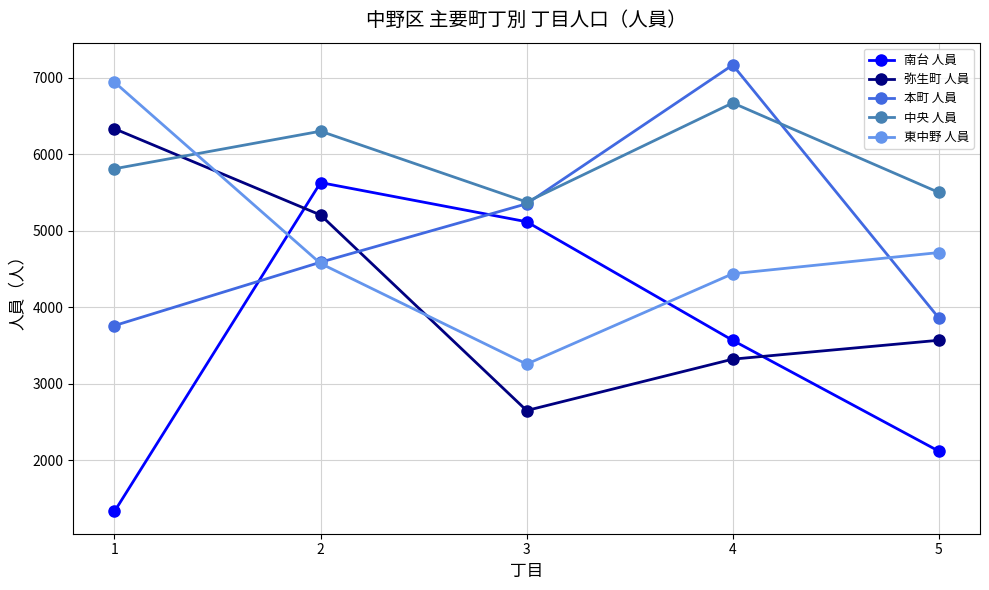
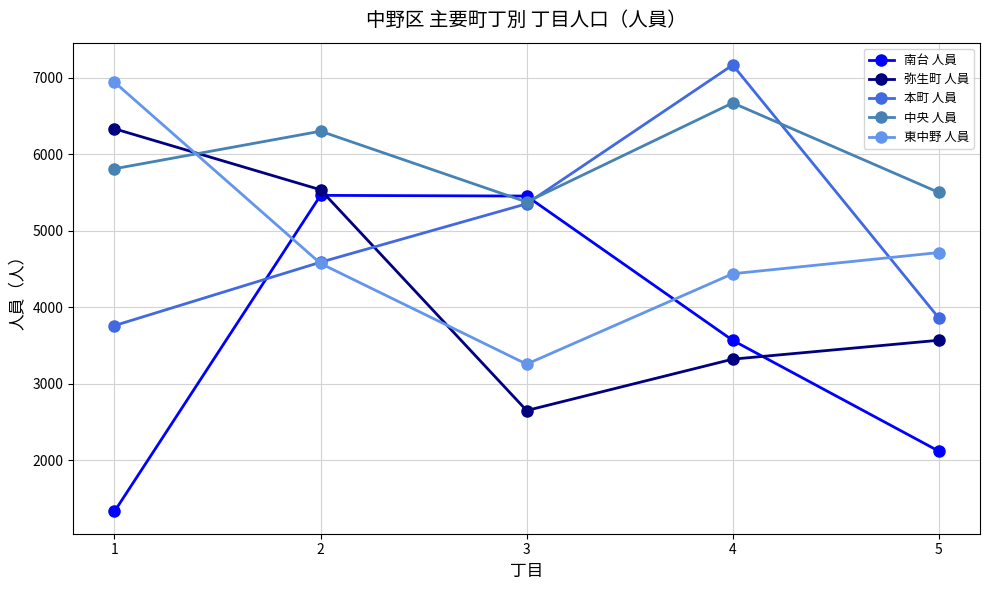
  {
    "南台 人員": {
      "1": 1300,
-     "2": 5600,
-     "3": 5100,
+     "2": 5500,
+     "3": 5500,
      "4": 3600,
      "5": 2100
    },
    "弥生町 人員": {
      "1": 6300,
-     "2": 5200,
+     "2": 5500,
      "3": 2700,
      "4": 3300,
      "5": 3600
    }
  }
